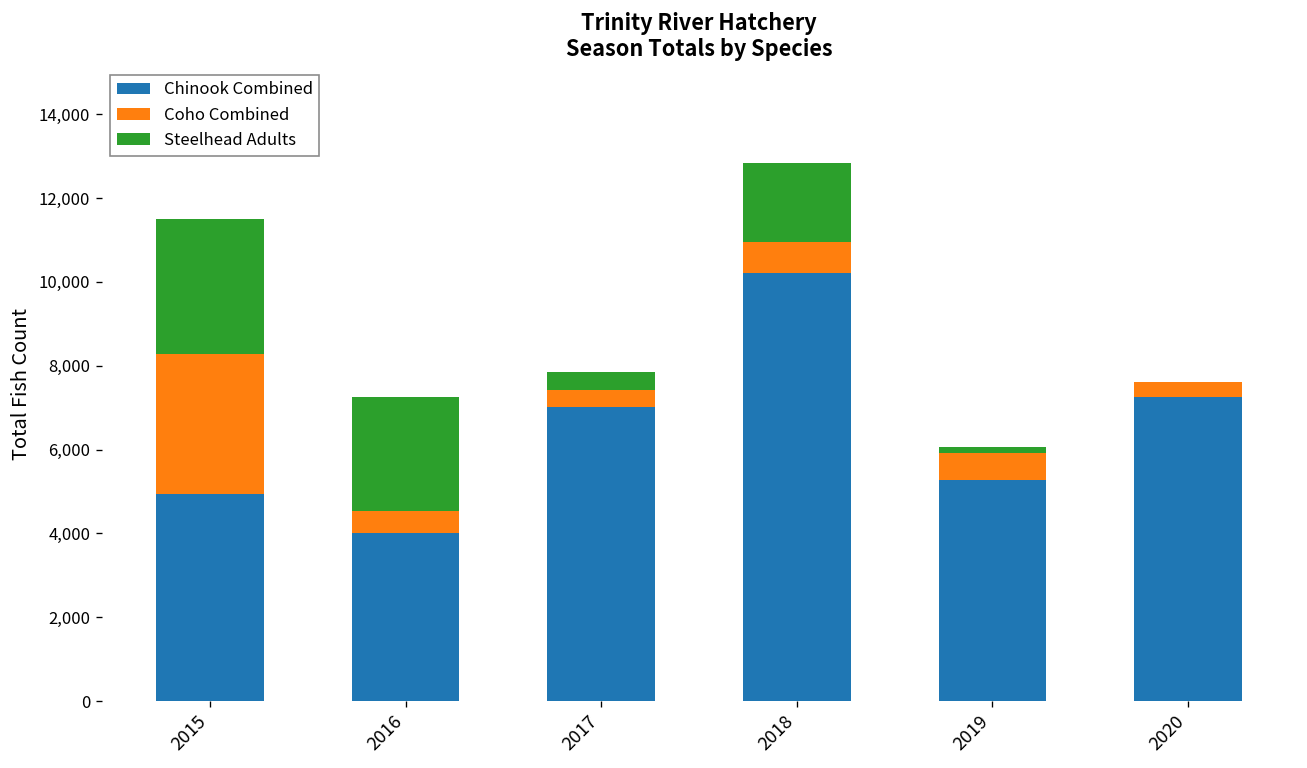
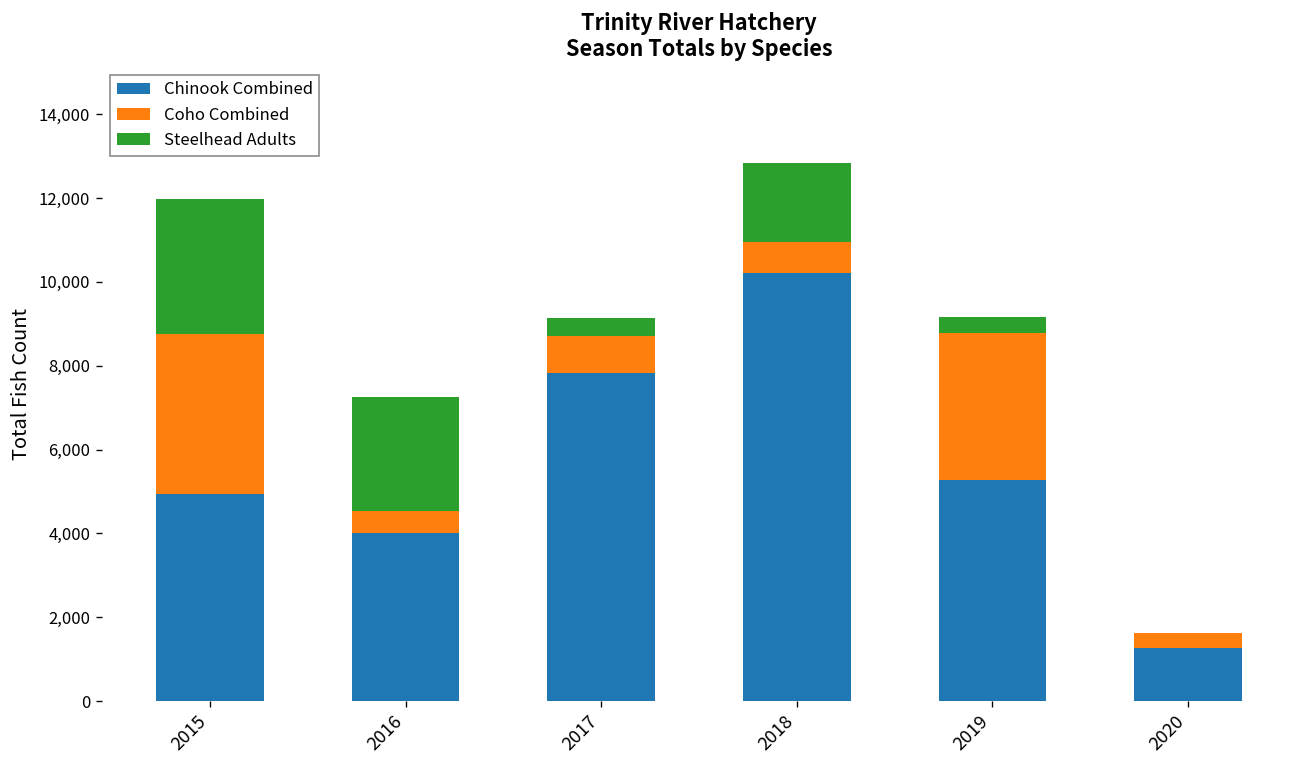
  {
    "Chinook Combined": {
      "2015": "4,900",
      "2016": "4,000",
-     "2017": "7,000",
+     "2017": "7,800",
      "2018": "10,200",
      "2019": "5,300",
-     "2020": "7,300"
+     "2020": "1,300"
    },
    "Coho Combined": {
-     "2015": "3,300",
+     "2015": "3,800",
      "2016": "500",
-     "2017": "400",
+     "2017": "900",
      "2018": "700",
-     "2019": "600",
+     "2019": "3,500",
      "2020": "400"
    },
    "Steelhead Adults": {
      "2015": "3,200",
      "2016": "2,700",
      "2017": "400",
      "2018": "1,900",
-     "2019": "100"
+     "2019": "400"
    }
  }
